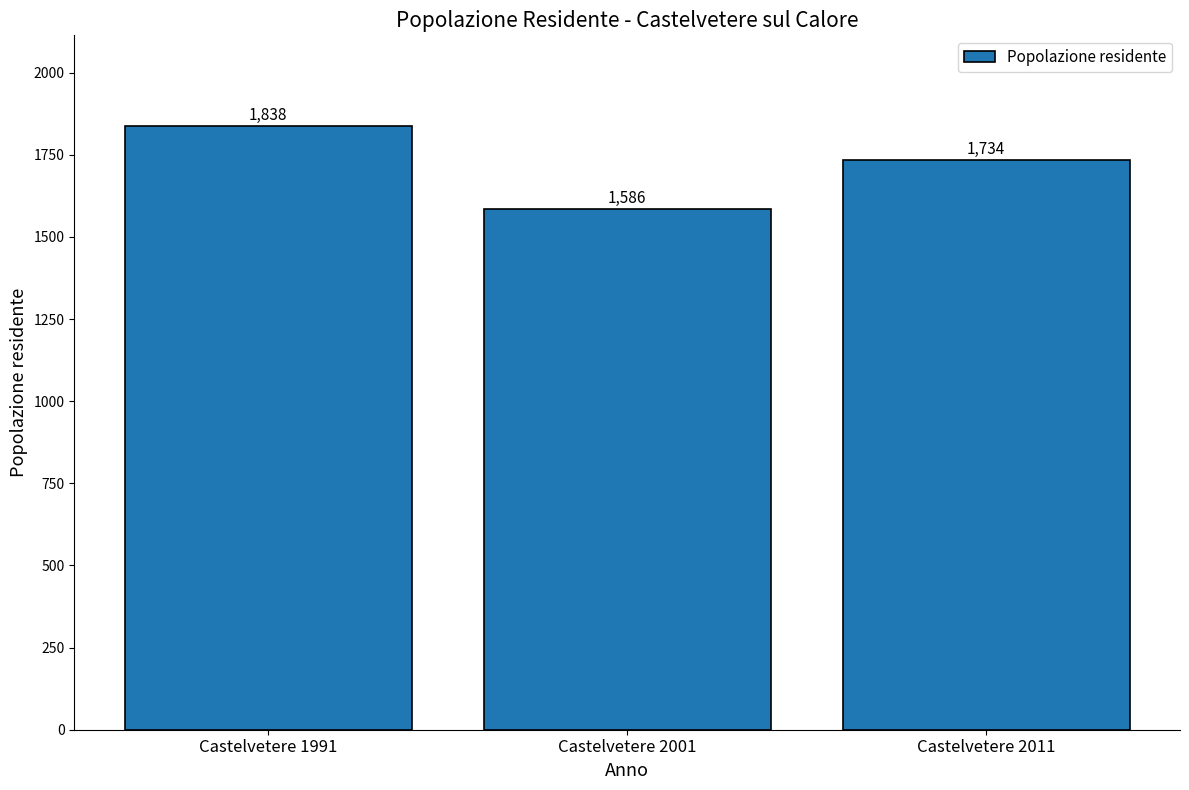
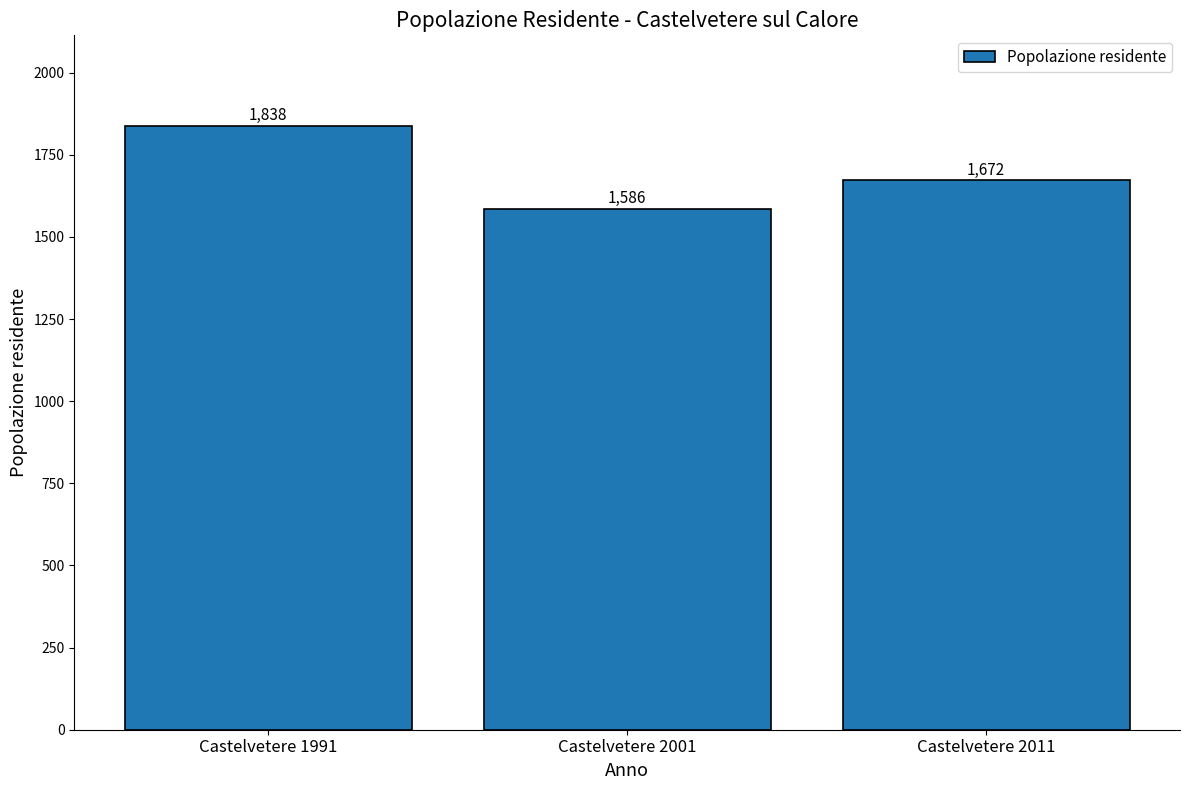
  {
    "Castelvetere 1991": "1,838",
    "Castelvetere 2001": "1,586",
-   "Castelvetere 2011": "1,734"
+   "Castelvetere 2011": "1,672"
  }
